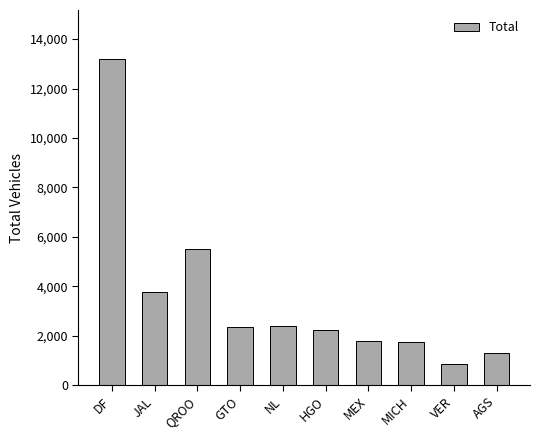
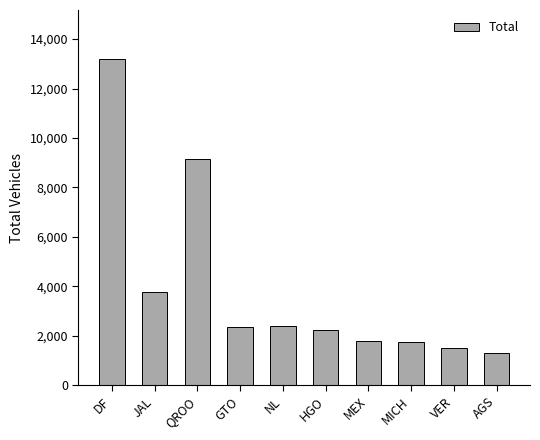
  {
    "DF": "13,200",
    "JAL": "3,800",
-   "QROO": "5,500",
+   "QROO": "9,200",
    "GTO": "2,400",
    "NL": "2,400",
    "HGO": "2,200",
    "MEX": "1,800",
    "MICH": "1,700",
-   "VER": "900",
+   "VER": "1,500",
    "AGS": "1,300"
  }
